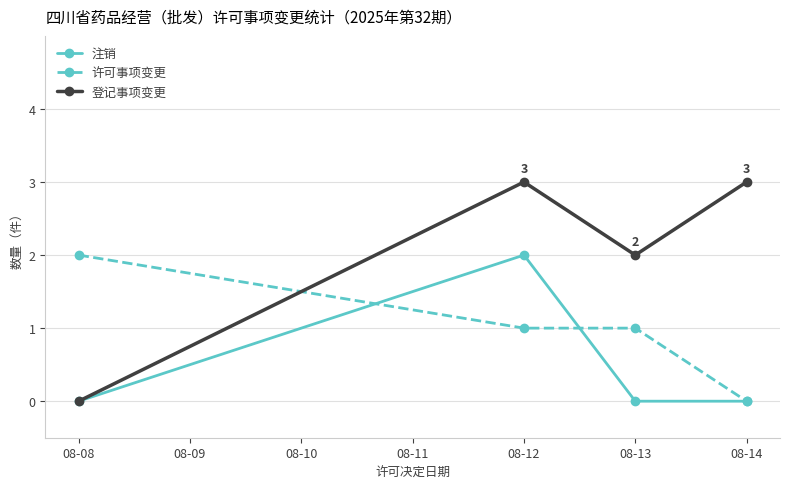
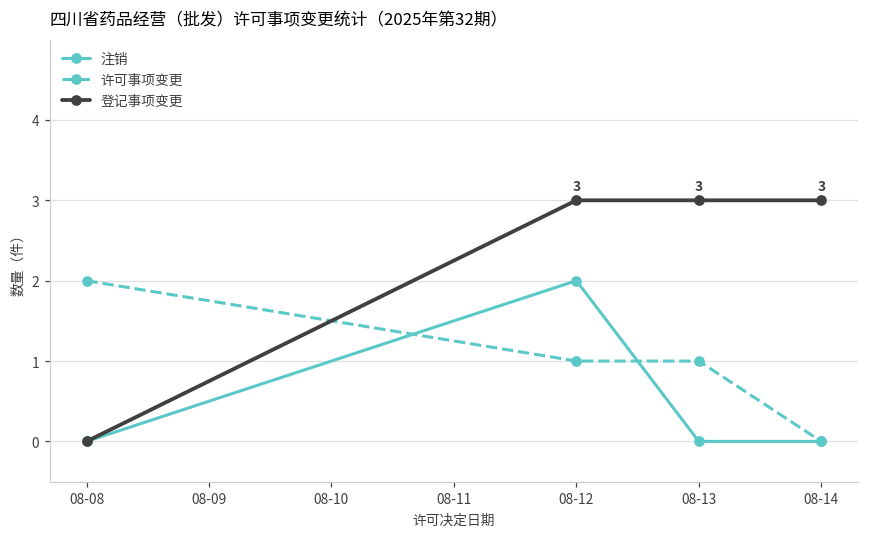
  {
    "登记事项变更": {
      "08-12": 3,
-     "08-13": 2,
+     "08-13": 3,
      "08-14": 3
    }
  }
